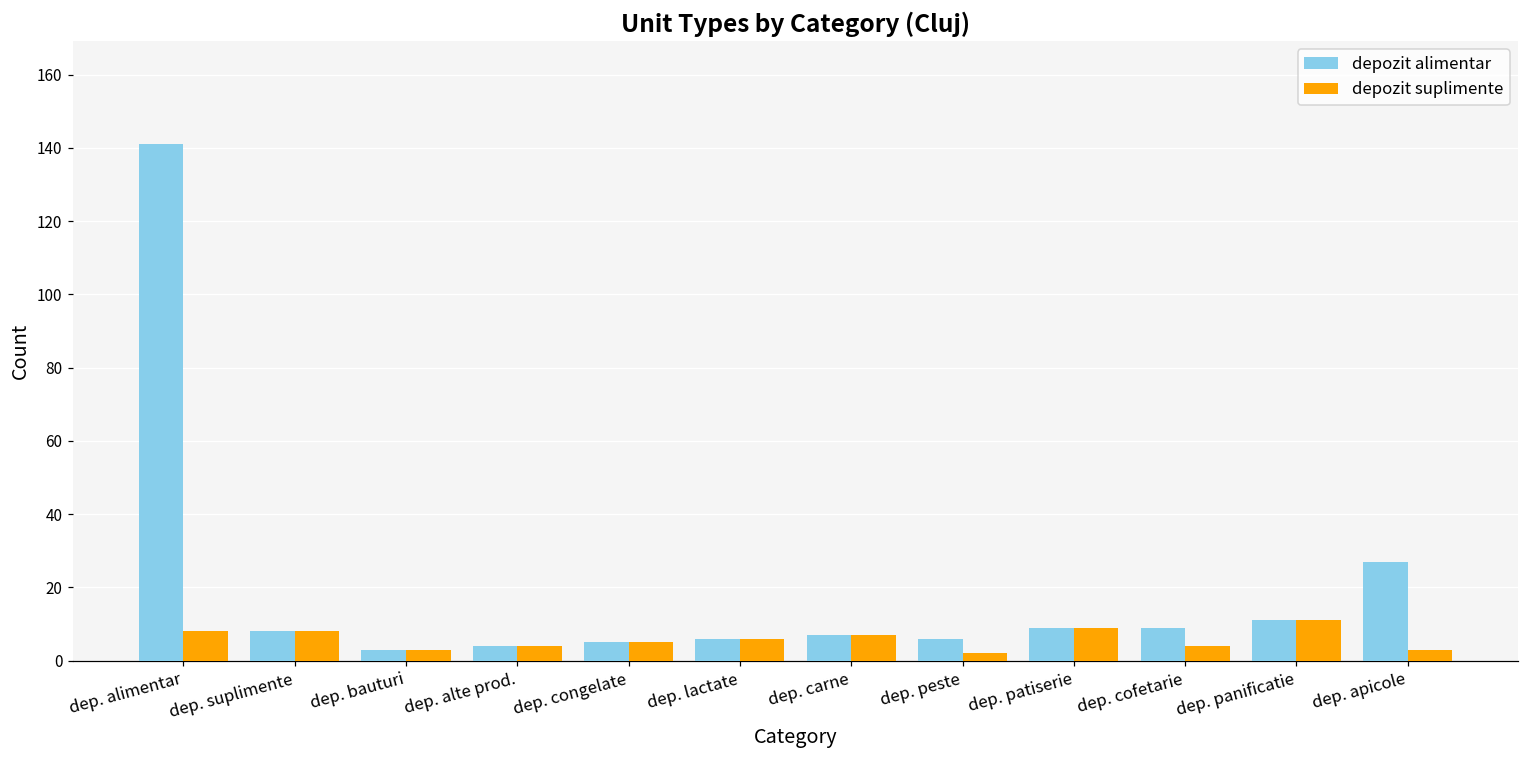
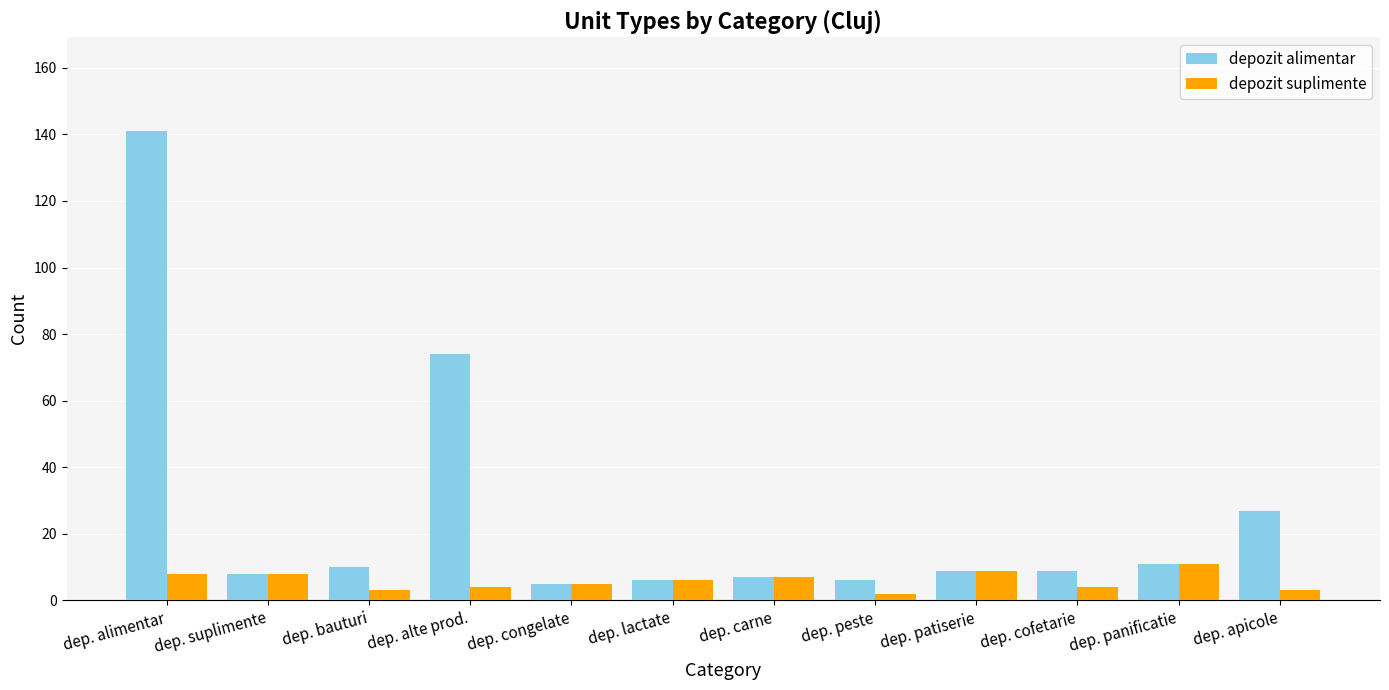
  {
    "depozit alimentar": {
      "dep. alimentar": 141,
      "dep. suplimente": 8,
-     "dep. bauturi": 3,
-     "dep. alte prod.": 4,
+     "dep. bauturi": 10,
+     "dep. alte prod.": 74,
      "dep. congelate": 5,
      "dep. lactate": 6,
      "dep. carne": 7,
      "dep. peste": 6,
      "dep. patiserie": 9,
      "dep. cofetarie": 9,
      "dep. panificatie": 11,
      "dep. apicole": 27
    },
    "depozit suplimente": {
      "dep. alimentar": 8,
      "dep. suplimente": 8,
      "dep. bauturi": 3,
      "dep. alte prod.": 4,
      "dep. congelate": 5,
      "dep. lactate": 6,
      "dep. carne": 7,
      "dep. peste": 2,
      "dep. patiserie": 9,
      "dep. cofetarie": 4,
      "dep. panificatie": 11,
      "dep. apicole": 3
    }
  }
